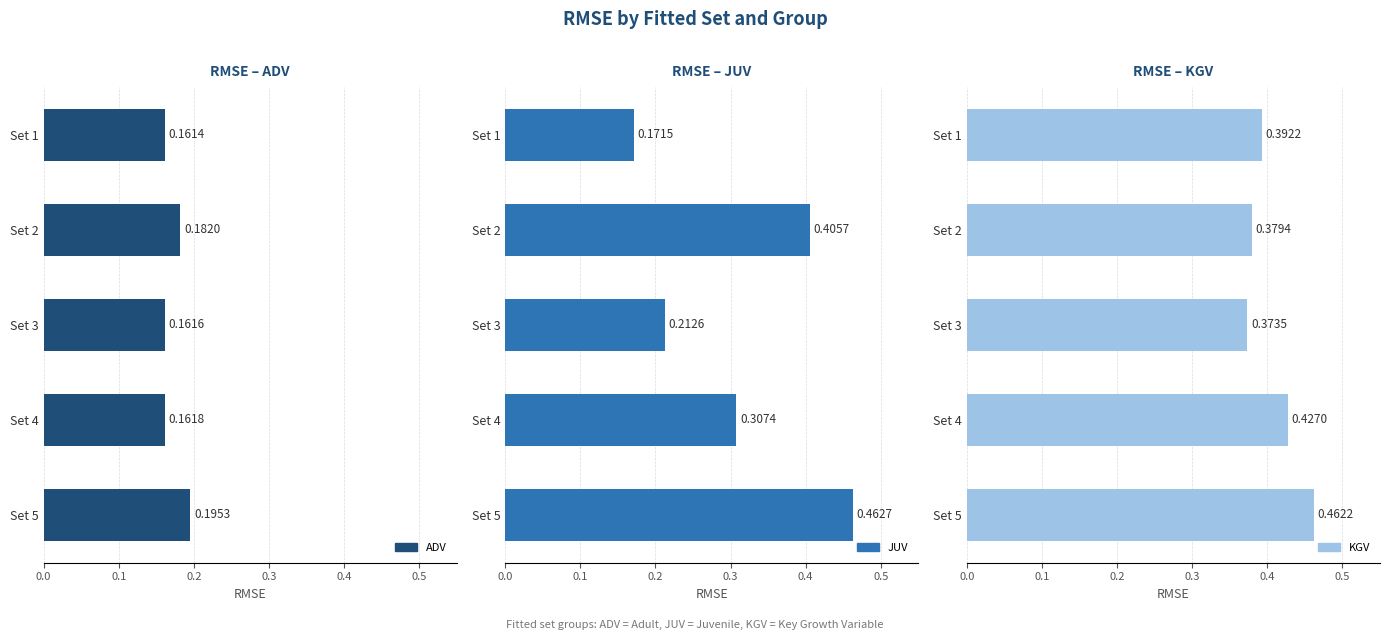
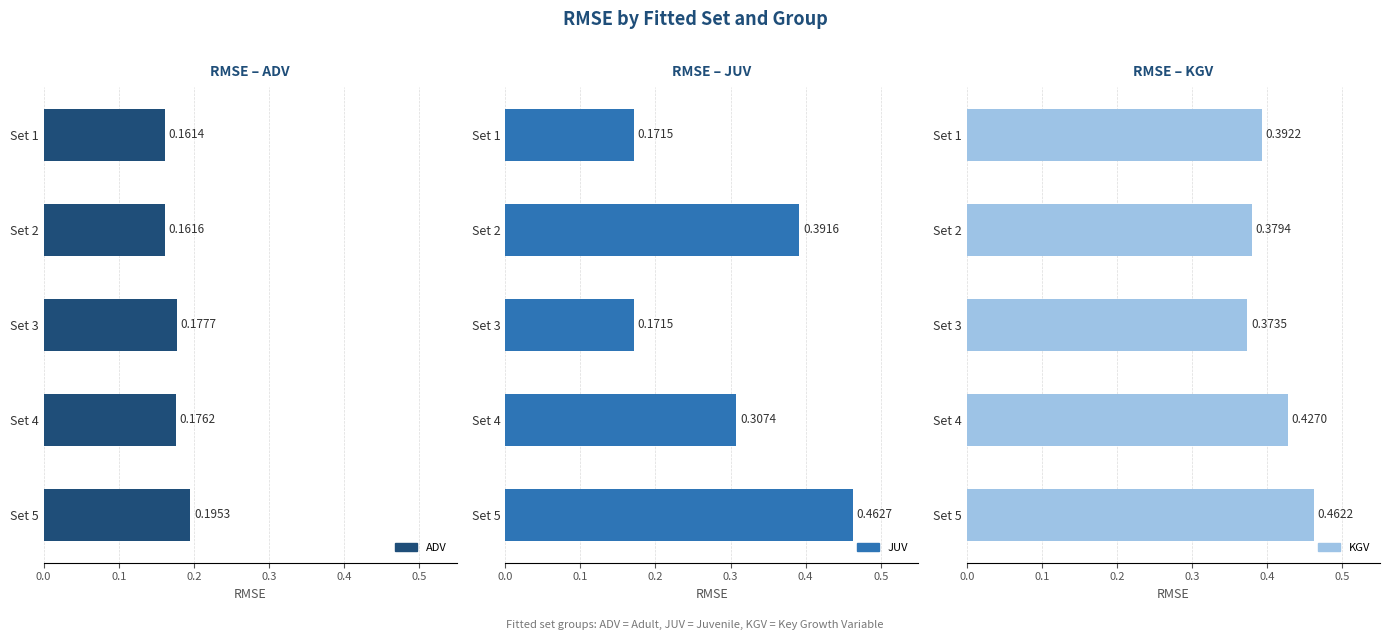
  {
    "RMSE – ADV": {
      "Set 1": 0.1614,
-     "Set 2": 0.1820,
-     "Set 3": 0.1616,
-     "Set 4": 0.1618,
+     "Set 2": 0.1616,
+     "Set 3": 0.1777,
+     "Set 4": 0.1762,
      "Set 5": 0.1953
    },
    "RMSE – JUV": {
      "Set 1": 0.1715,
-     "Set 2": 0.4057,
-     "Set 3": 0.2126,
+     "Set 2": 0.3916,
+     "Set 3": 0.1715,
      "Set 4": 0.3074,
      "Set 5": 0.4627
    },
    "RMSE – KGV": {
      "Set 1": 0.3922,
      "Set 2": 0.3794,
      "Set 3": 0.3735,
      "Set 4": 0.4270,
      "Set 5": 0.4622
    }
  }
